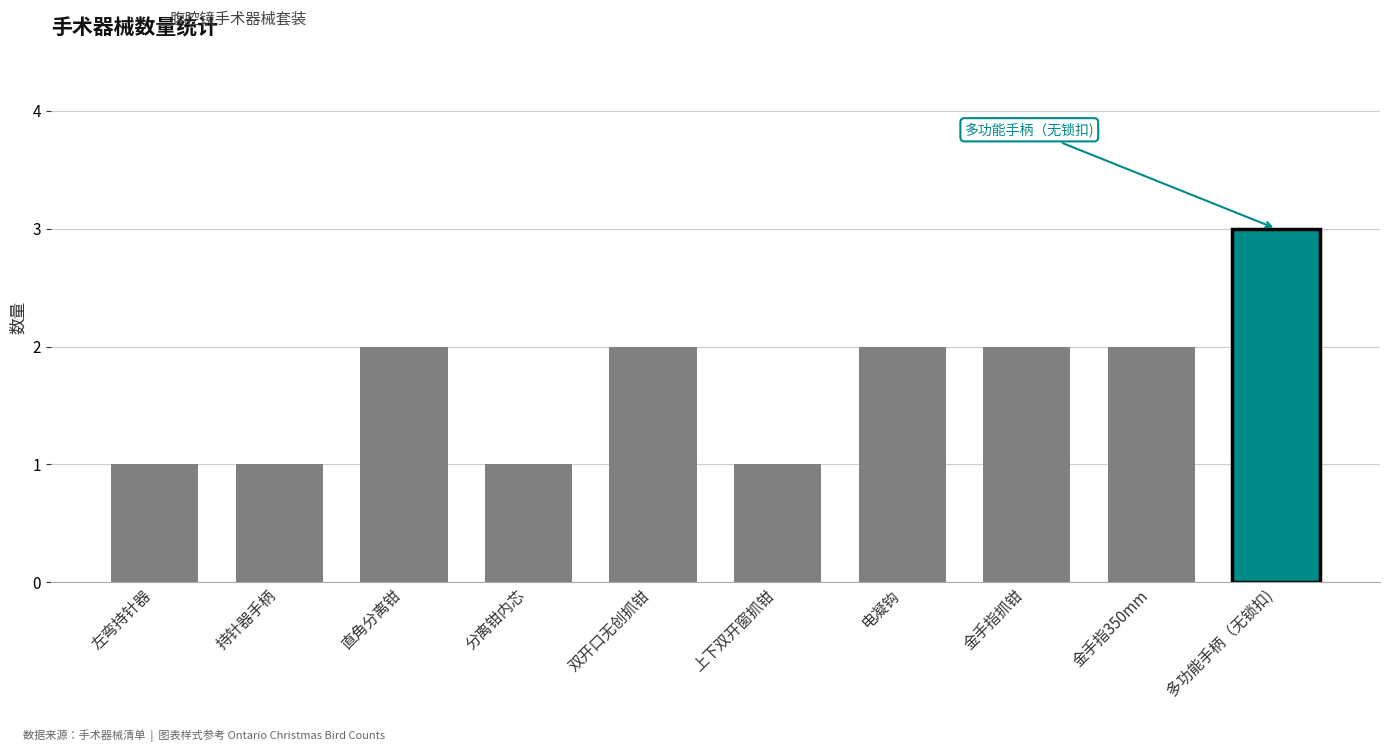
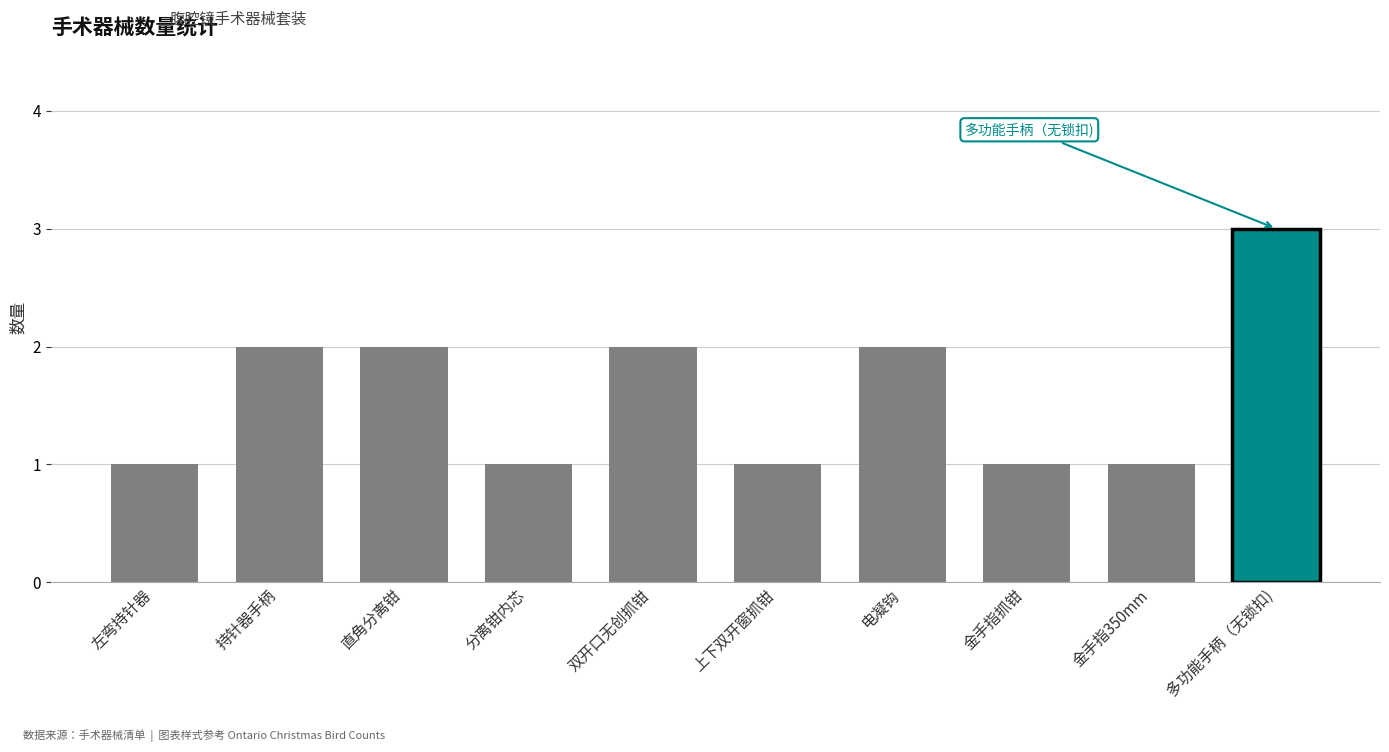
  {
    "左弯持针器": 1,
-   "持针器手柄": 1,
+   "持针器手柄": 2,
    "直角分离钳": 2,
    "分离钳内芯": 1,
    "双开口无创抓钳": 2,
    "上下双开窗抓钳": 1,
    "电凝钩": 2,
-   "金手指抓钳": 2,
-   "金手指350mm": 2,
+   "金手指抓钳": 1,
+   "金手指350mm": 1,
    "多功能手柄（无锁扣)": 3
  }
